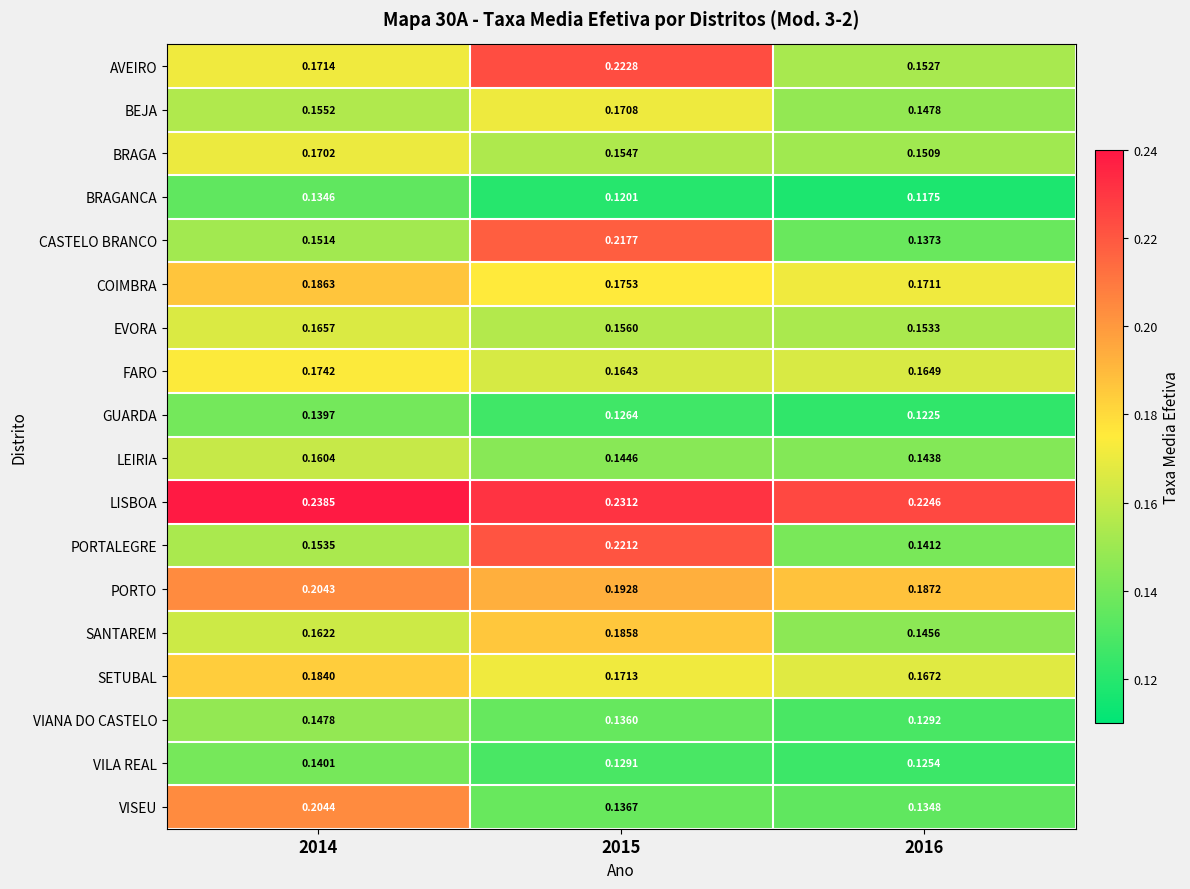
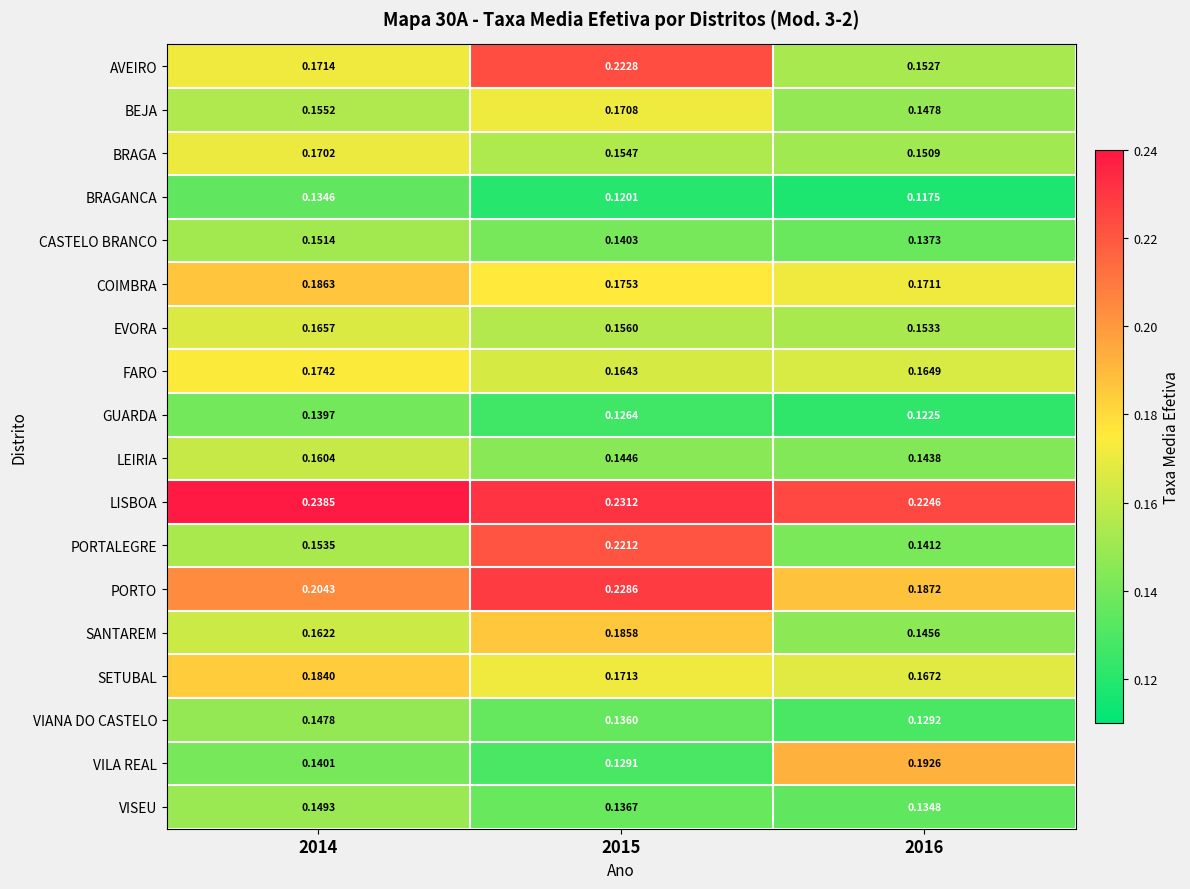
  {
    "AVEIRO": {
      "2014": 0.1714,
      "2015": 0.2228,
      "2016": 0.1527
    },
    "BEJA": {
      "2014": 0.1552,
      "2015": 0.1708,
      "2016": 0.1478
    },
    "BRAGA": {
      "2014": 0.1702,
      "2015": 0.1547,
      "2016": 0.1509
    },
    "BRAGANCA": {
      "2014": 0.1346,
      "2015": 0.1201,
      "2016": 0.1175
    },
    "CASTELO BRANCO": {
      "2014": 0.1514,
-     "2015": 0.2177,
+     "2015": 0.1403,
      "2016": 0.1373
    },
    "COIMBRA": {
      "2014": 0.1863,
      "2015": 0.1753,
      "2016": 0.1711
    },
    "EVORA": {
      "2014": 0.1657,
      "2015": 0.1560,
      "2016": 0.1533
    },
    "FARO": {
      "2014": 0.1742,
      "2015": 0.1643,
      "2016": 0.1649
    },
    "GUARDA": {
      "2014": 0.1397,
      "2015": 0.1264,
      "2016": 0.1225
    },
    "LEIRIA": {
      "2014": 0.1604,
      "2015": 0.1446,
      "2016": 0.1438
    },
    "LISBOA": {
      "2014": 0.2385,
      "2015": 0.2312,
      "2016": 0.2246
    },
    "PORTALEGRE": {
      "2014": 0.1535,
      "2015": 0.2212,
      "2016": 0.1412
    },
    "PORTO": {
      "2014": 0.2043,
-     "2015": 0.1928,
+     "2015": 0.2286,
      "2016": 0.1872
    },
    "SANTAREM": {
      "2014": 0.1622,
      "2015": 0.1858,
      "2016": 0.1456
    },
    "SETUBAL": {
      "2014": 0.1840,
      "2015": 0.1713,
      "2016": 0.1672
    },
    "VIANA DO CASTELO": {
      "2014": 0.1478,
      "2015": 0.1360,
      "2016": 0.1292
    },
    "VILA REAL": {
      "2014": 0.1401,
      "2015": 0.1291,
-     "2016": 0.1254
+     "2016": 0.1926
    },
    "VISEU": {
-     "2014": 0.2044,
+     "2014": 0.1493,
      "2015": 0.1367,
      "2016": 0.1348
    }
  }
